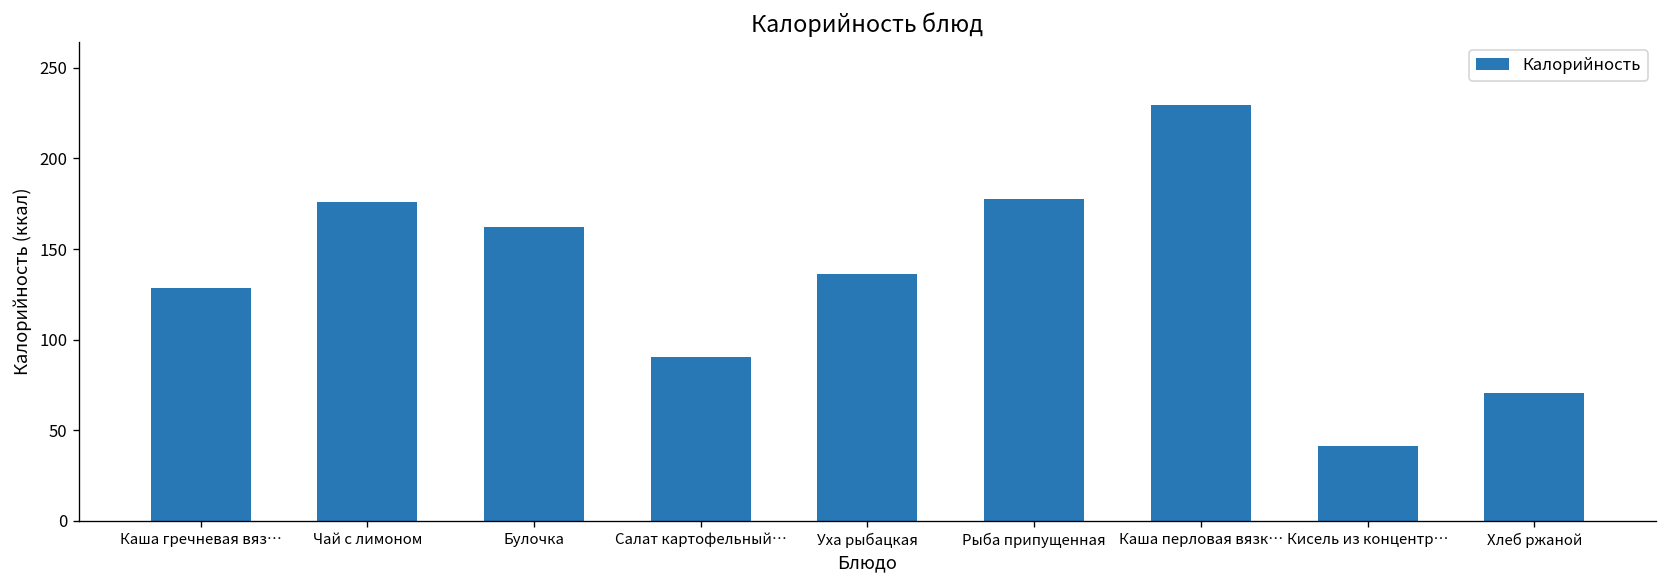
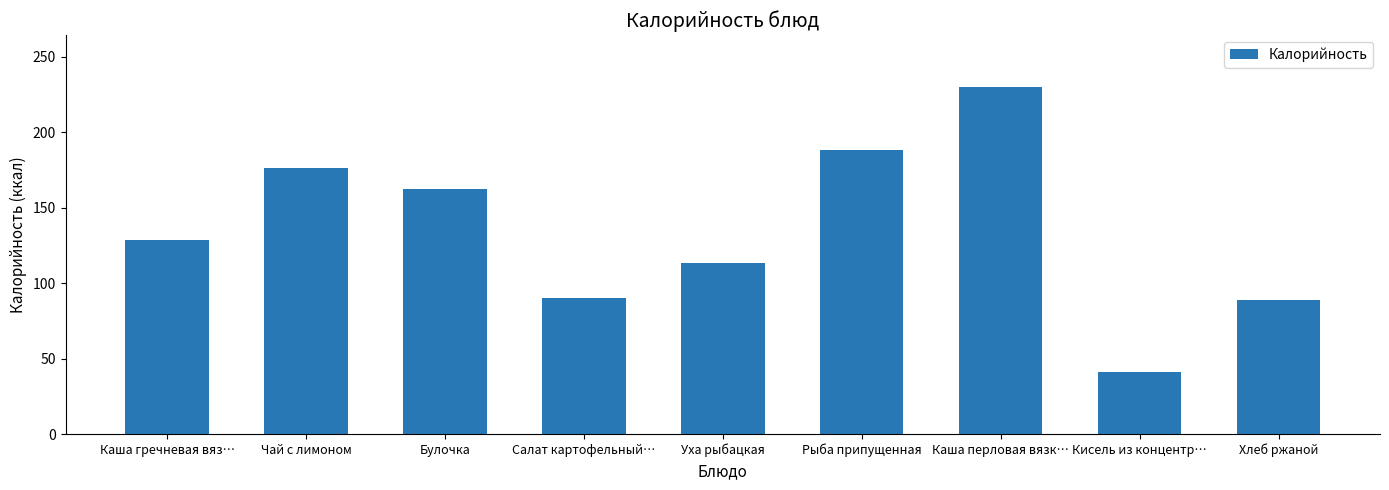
  {
    "Каша гречневая вяз…": 128,
    "Чай с лимоном": 176,
    "Булочка": 162,
    "Салат картофельный…": 90,
-   "Уха рыбацкая": 136,
-   "Рыба припущенная": 178,
+   "Уха рыбацкая": 113,
+   "Рыба припущенная": 188,
    "Каша перловая вязк…": 230,
    "Кисель из концентр…": 41,
-   "Хлеб ржаной": 71
+   "Хлеб ржаной": 89
  }
